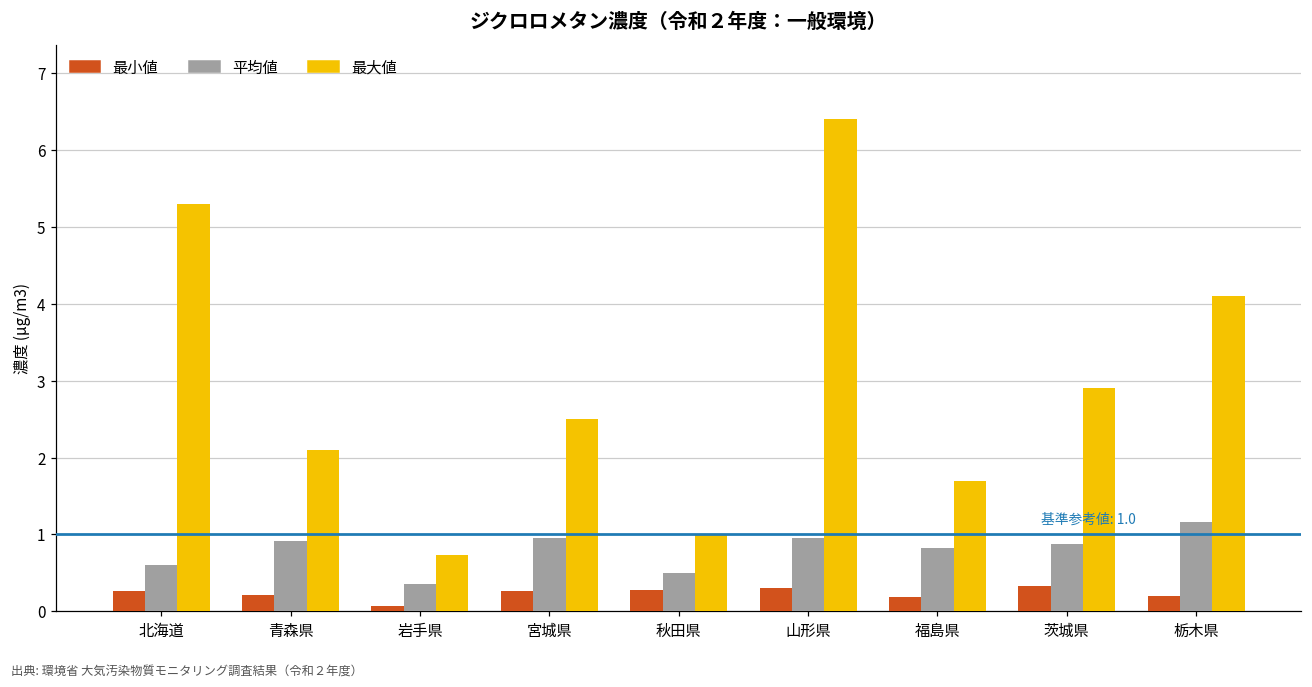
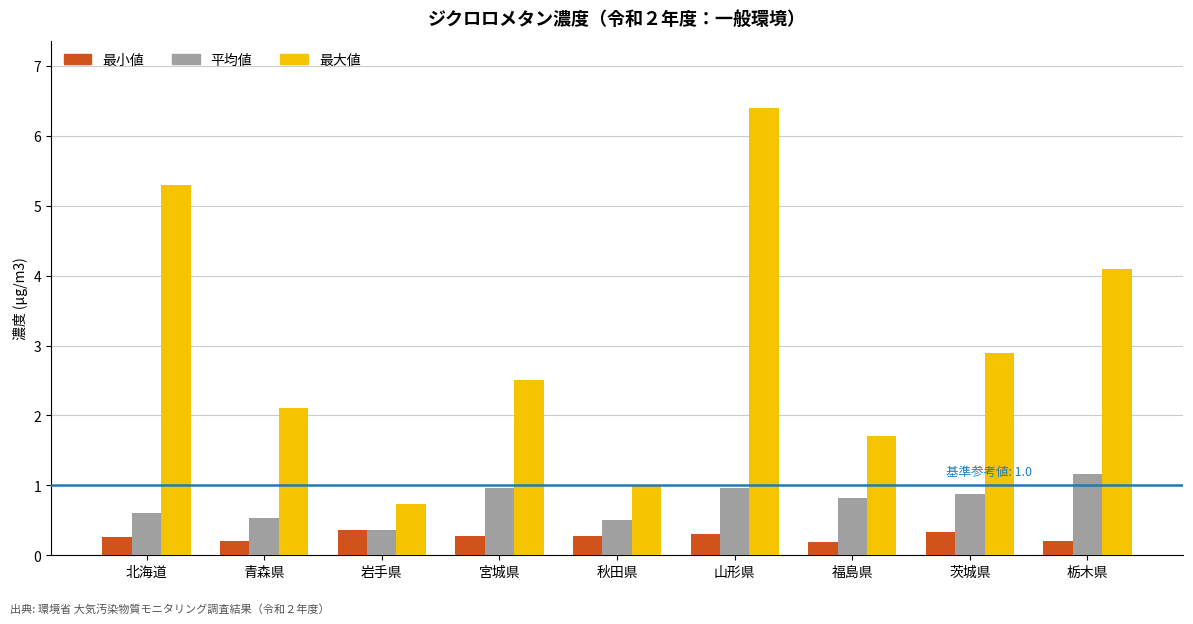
  {
    "最小値": {
      "北海道": 0.3,
      "青森県": 0.2,
-     "岩手県": 0.1,
+     "岩手県": 0.4,
      "宮城県": 0.3,
      "秋田県": 0.3,
      "山形県": 0.3,
      "福島県": 0.2,
      "茨城県": 0.3,
      "栃木県": 0.2
    },
    "平均値": {
      "北海道": 0.6,
-     "青森県": 0.9,
+     "青森県": 0.5,
      "岩手県": 0.4,
      "宮城県": 1.0,
      "秋田県": 0.5,
      "山形県": 1.0,
      "福島県": 0.8,
      "茨城県": 0.9,
      "栃木県": 1.2
    },
    "最大値": {
      "北海道": 5.3,
      "青森県": 2.1,
      "岩手県": 0.7,
      "宮城県": 2.5,
      "秋田県": 1.0,
      "山形県": 6.4,
      "福島県": 1.7,
      "栃木県": 4.1
    }
  }
